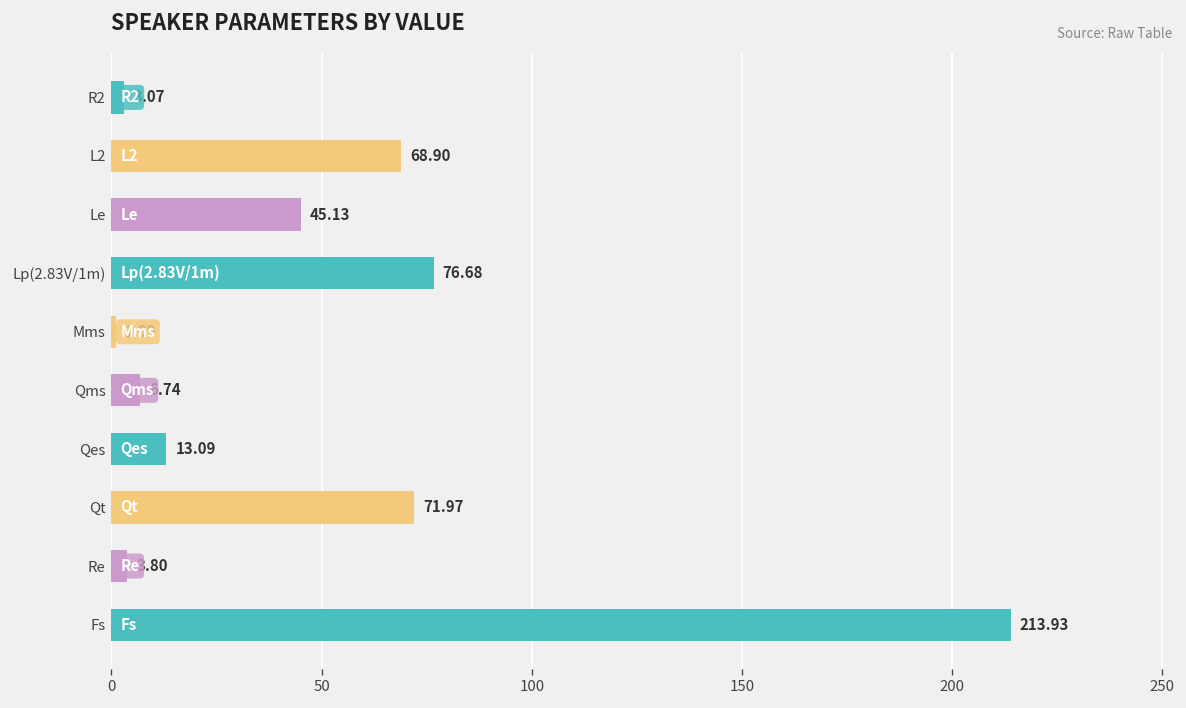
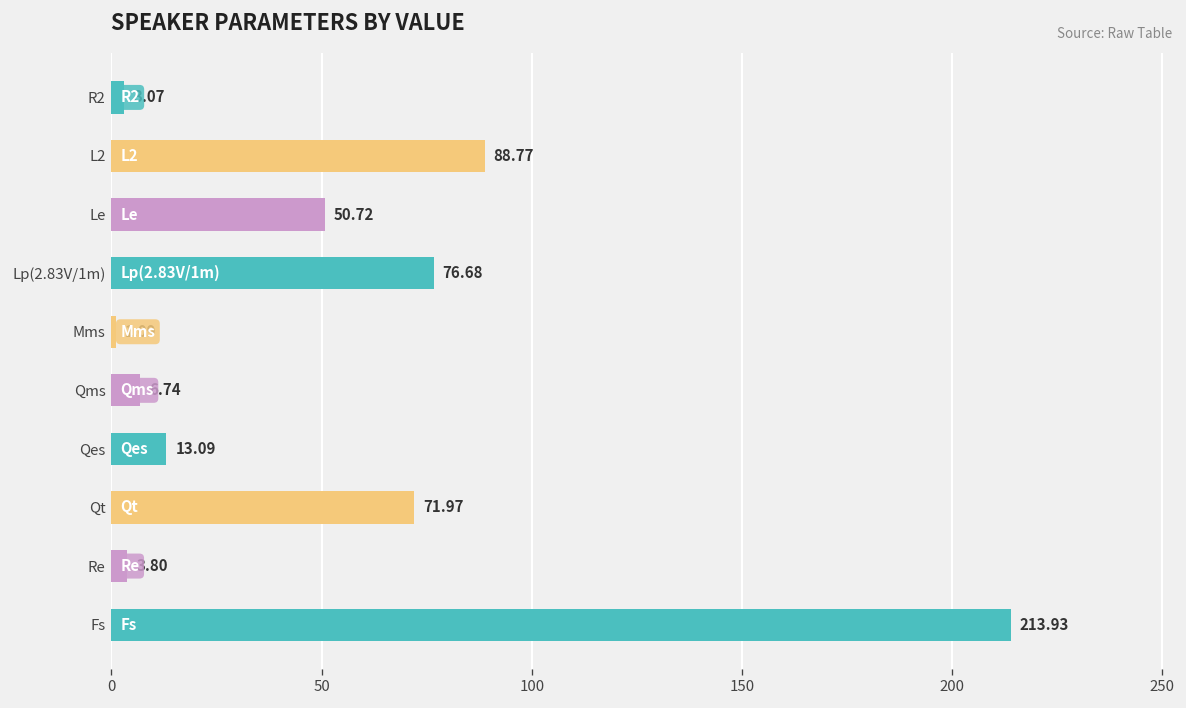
  {
-   "L2": 68.90,
-   "Le": 45.13,
+   "L2": 88.77,
+   "Le": 50.72,
    "Lp(2.83V/1m)": 76.68,
    "Qes": 13.09,
    "Qt": 71.97,
    "Fs": 213.93
  }
